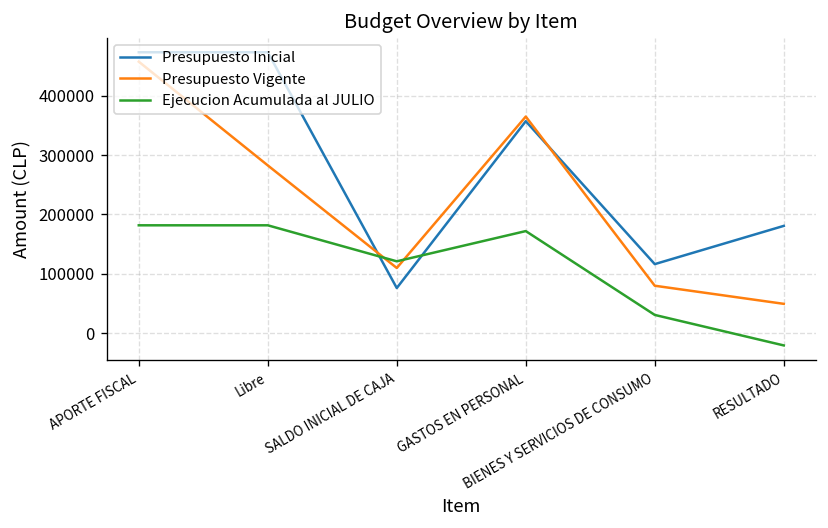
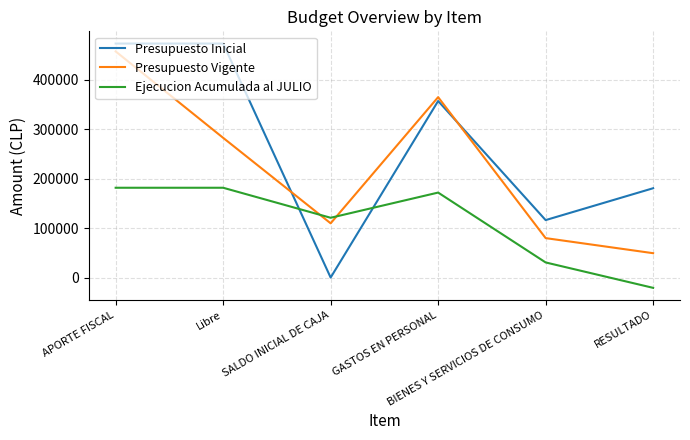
  {
    "Presupuesto Inicial": {
-     "SALDO INICIAL DE CAJA": 80000,
+     "SALDO INICIAL DE CAJA": 0,
      "GASTOS EN PERSONAL": 360000,
      "BIENES Y SERVICIOS DE CONSUMO": 120000,
      "RESULTADO": 180000
    },
    "Presupuesto Vigente": {
      "Libre": 280000,
      "SALDO INICIAL DE CAJA": 110000,
      "GASTOS EN PERSONAL": 360000,
      "BIENES Y SERVICIOS DE CONSUMO": 80000,
      "RESULTADO": 50000
    },
    "Ejecucion Acumulada al JULIO": {
      "APORTE FISCAL": 180000,
      "Libre": 180000,
      "SALDO INICIAL DE CAJA": 120000,
      "GASTOS EN PERSONAL": 170000,
      "BIENES Y SERVICIOS DE CONSUMO": 30000,
      "RESULTADO": -20000
    }
  }
